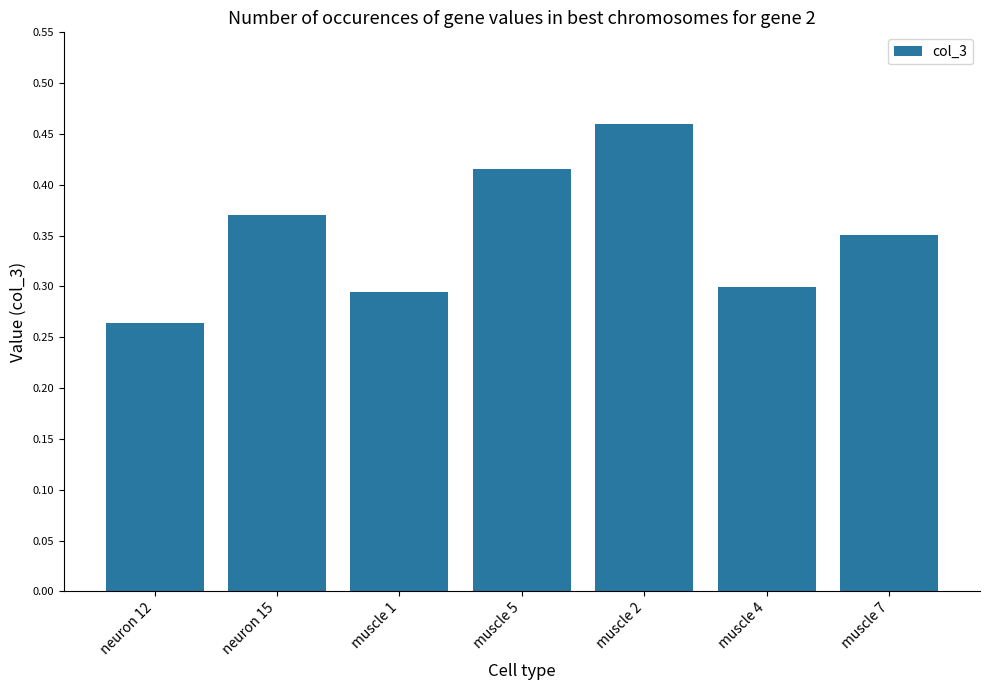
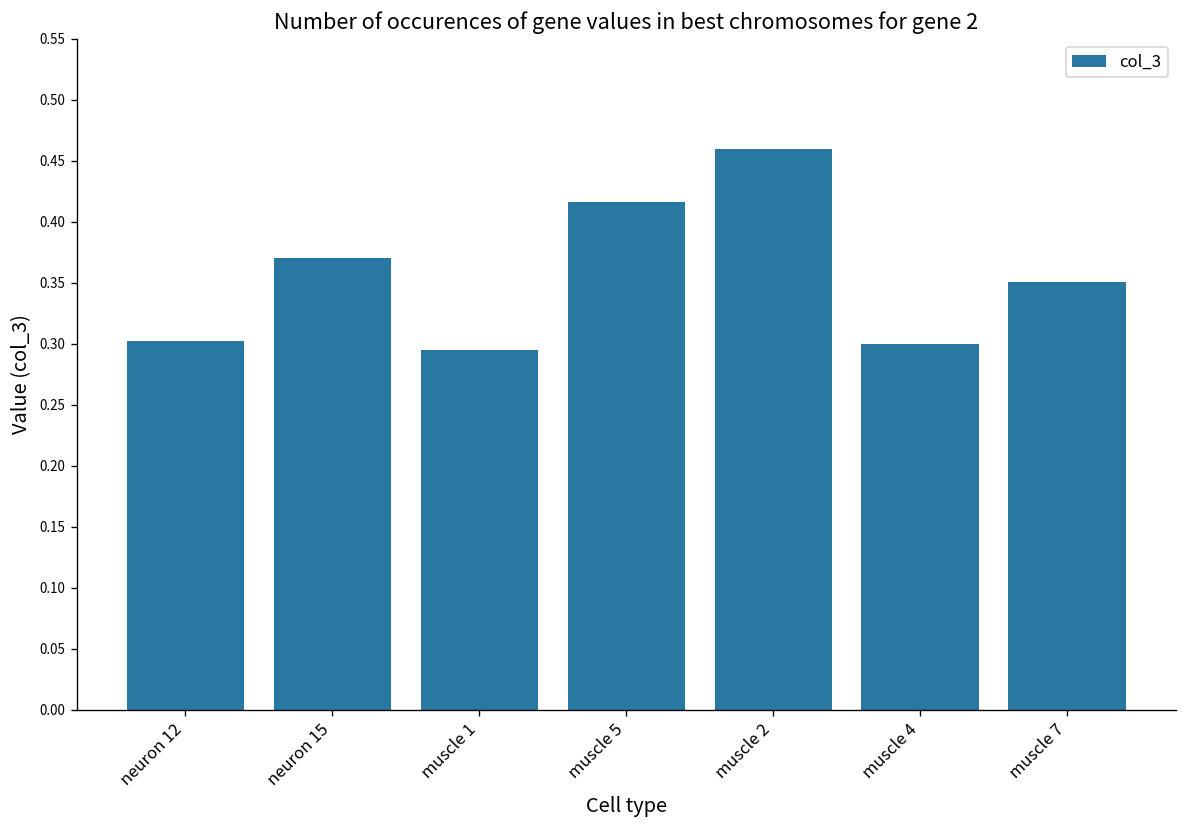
  {
-   "neuron 12": 0.264,
+   "neuron 12": 0.302,
    "neuron 15": 0.370,
    "muscle 1": 0.295,
    "muscle 5": 0.416,
    "muscle 2": 0.460,
    "muscle 4": 0.300,
    "muscle 7": 0.351
  }
